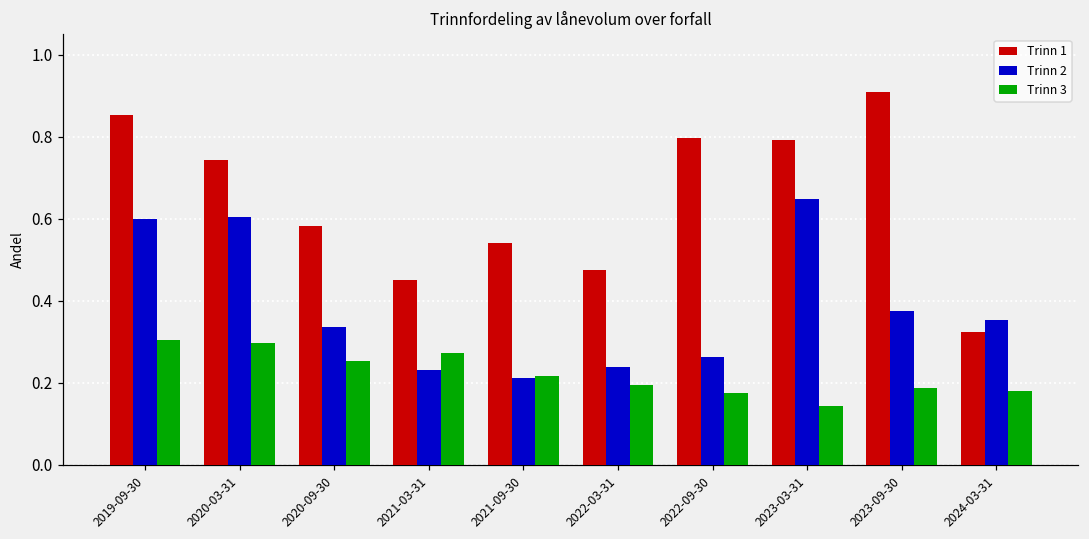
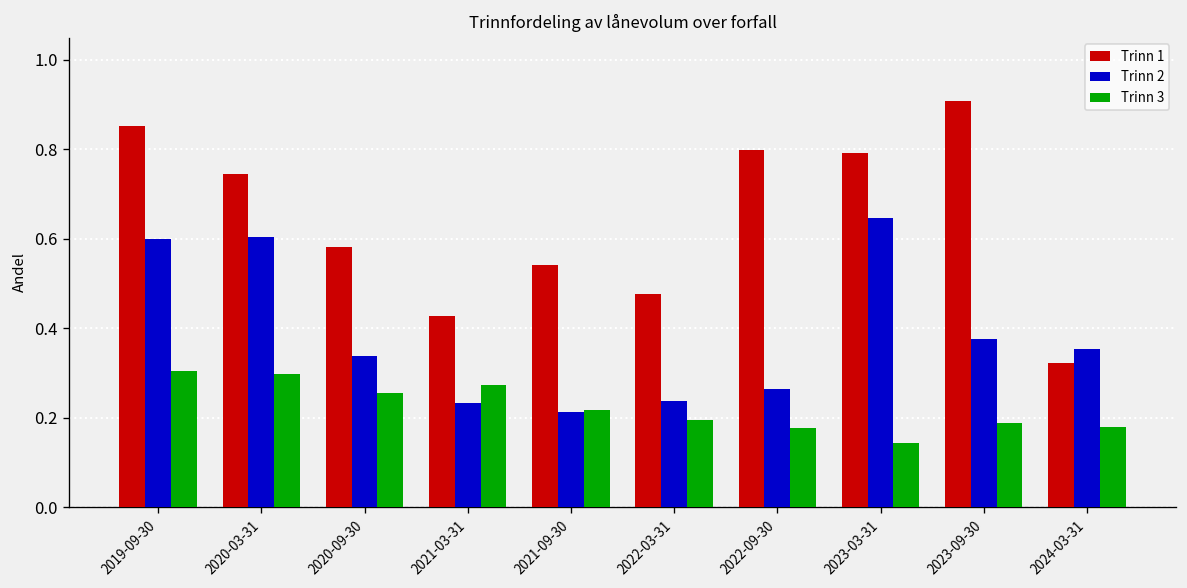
  {
    "Trinn 1": {
      "2019-09-30": 0.85,
      "2020-03-31": 0.74,
      "2020-09-30": 0.58,
-     "2021-03-31": 0.45,
+     "2021-03-31": 0.43,
      "2021-09-30": 0.54,
      "2022-03-31": 0.48,
      "2022-09-30": 0.80,
      "2023-03-31": 0.79,
      "2023-09-30": 0.91,
      "2024-03-31": 0.32
    },
    "Trinn 2": {
      "2019-09-30": 0.60,
      "2020-03-31": 0.60,
      "2020-09-30": 0.34,
      "2021-03-31": 0.23,
      "2021-09-30": 0.21,
      "2022-03-31": 0.24,
      "2022-09-30": 0.26,
      "2023-03-31": 0.65,
      "2023-09-30": 0.38,
      "2024-03-31": 0.35
    },
    "Trinn 3": {
      "2019-09-30": 0.31,
      "2020-03-31": 0.30,
      "2020-09-30": 0.25,
      "2021-03-31": 0.27,
      "2021-09-30": 0.22,
      "2022-03-31": 0.19,
      "2022-09-30": 0.18,
      "2023-03-31": 0.14,
      "2023-09-30": 0.19,
      "2024-03-31": 0.18
    }
  }
